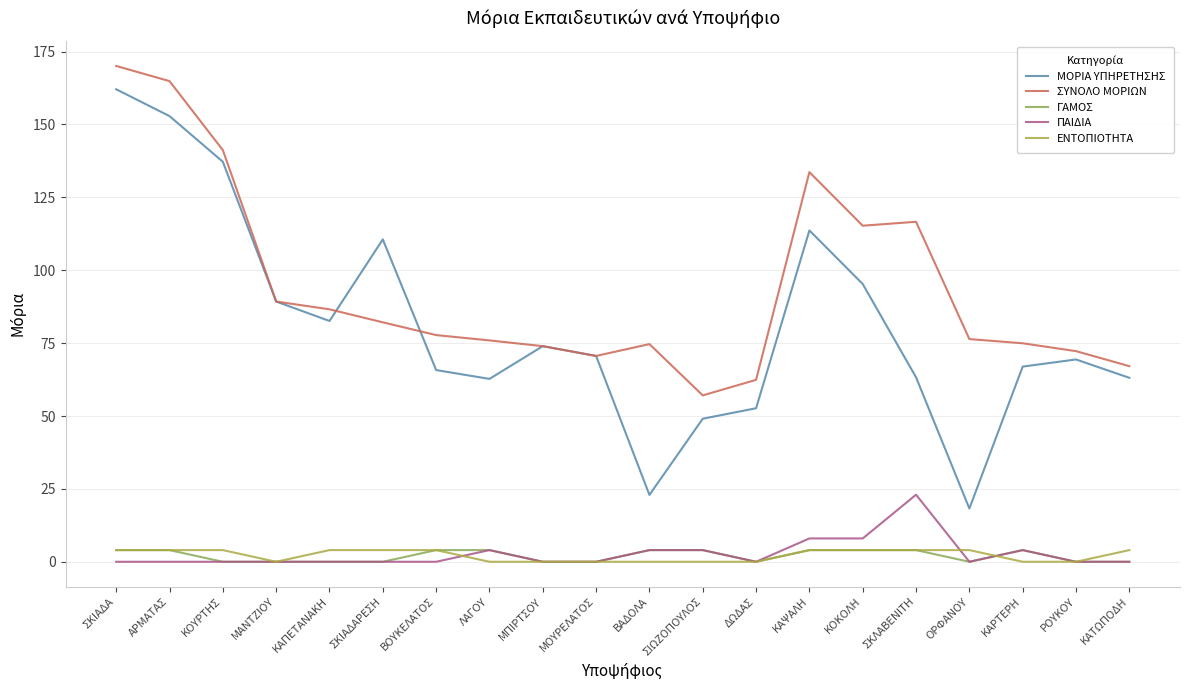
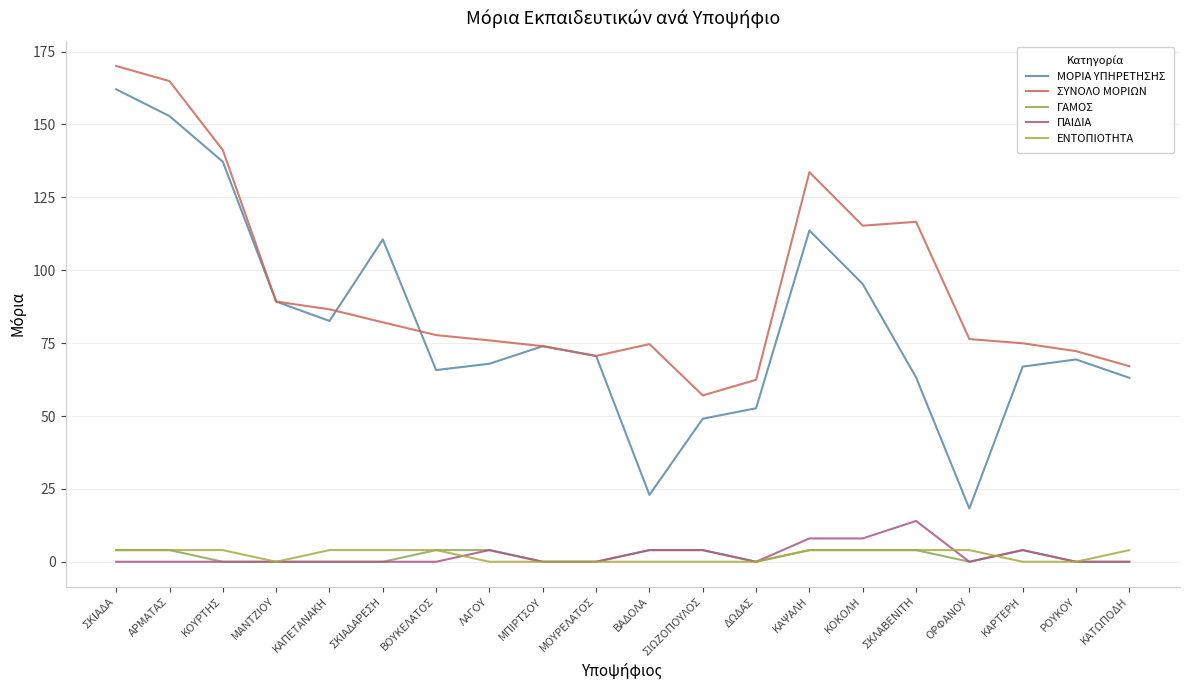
  {
    "ΜΟΡΙΑ ΥΠΗΡΕΤΗΣΗΣ": {
      "ΣΚΙΑΔΑ": 162,
      "ΑΡΜΑΤΑΣ": 153,
      "ΚΟΥΡΤΗΣ": 137,
      "ΚΑΠΕΤΑΝΑΚΗ": 83,
      "ΣΚΙΑΔΑΡΕΣΗ": 111,
      "ΒΟΥΚΕΛΑΤΟΣ": 66,
-     "ΛΑΓΟΥ": 63,
+     "ΛΑΓΟΥ": 68,
      "ΒΑΔΟΛΑ": 23,
      "ΣΙΩΖΟΠΟΥΛΟΣ": 49,
      "ΔΩΔΑΣ": 53,
      "ΚΑΨΑΛΗ": 114,
      "ΚΟΚΟΛΗ": 95,
      "ΣΚΛΑΒΕΝΙΤΗ": 63,
      "ΟΡΦΑΝΟΥ": 18,
      "ΚΑΡΤΕΡΗ": 67,
      "ΡΟΥΚΟΥ": 69,
      "ΚΑΤΩΠΟΔΗ": 63
    },
    "ΣΥΝΟΛΟ ΜΟΡΙΩΝ": {
      "ΣΚΙΑΔΑ": 170,
      "ΑΡΜΑΤΑΣ": 165,
      "ΚΟΥΡΤΗΣ": 141,
      "ΚΑΠΕΤΑΝΑΚΗ": 87,
      "ΣΚΙΑΔΑΡΕΣΗ": 82,
      "ΒΟΥΚΕΛΑΤΟΣ": 78,
      "ΛΑΓΟΥ": 76,
      "ΒΑΔΟΛΑ": 75,
      "ΣΙΩΖΟΠΟΥΛΟΣ": 57,
      "ΔΩΔΑΣ": 62,
      "ΚΑΨΑΛΗ": 134,
      "ΚΟΚΟΛΗ": 115,
      "ΣΚΛΑΒΕΝΙΤΗ": 117,
      "ΟΡΦΑΝΟΥ": 76,
      "ΚΑΡΤΕΡΗ": 75,
      "ΡΟΥΚΟΥ": 72,
      "ΚΑΤΩΠΟΔΗ": 67
    },
    "ΠΑΙΔΙΑ": {
      "ΣΚΙΑΔΑ": 0,
      "ΑΡΜΑΤΑΣ": 0,
      "ΒΟΥΚΕΛΑΤΟΣ": 0,
      "ΚΑΨΑΛΗ": 8,
      "ΚΟΚΟΛΗ": 8,
-     "ΣΚΛΑΒΕΝΙΤΗ": 23
+     "ΣΚΛΑΒΕΝΙΤΗ": 14
    }
  }
